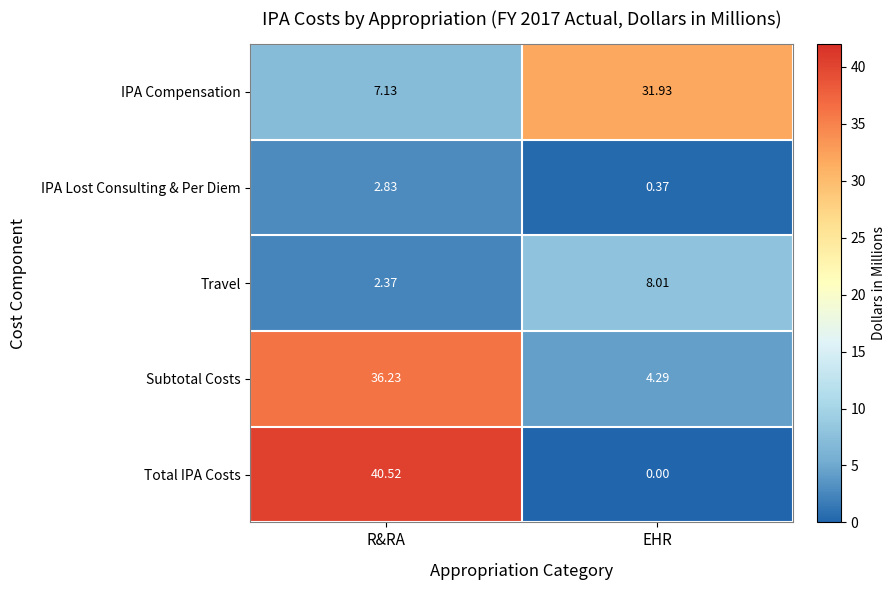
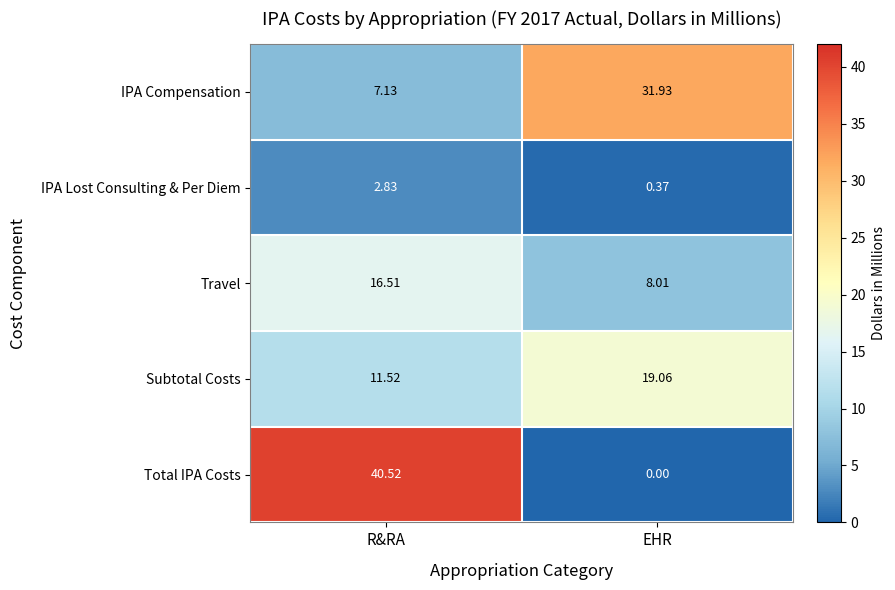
  {
    "IPA Compensation": {
      "R&RA": 7.13,
      "EHR": 31.93
    },
    "IPA Lost Consulting & Per Diem": {
      "R&RA": 2.83,
      "EHR": 0.37
    },
    "Travel": {
-     "R&RA": 2.37,
+     "R&RA": 16.51,
      "EHR": 8.01
    },
    "Subtotal Costs": {
-     "R&RA": 36.23,
-     "EHR": 4.29
+     "R&RA": 11.52,
+     "EHR": 19.06
    },
    "Total IPA Costs": {
      "R&RA": 40.52,
      "EHR": 0.00
    }
  }
